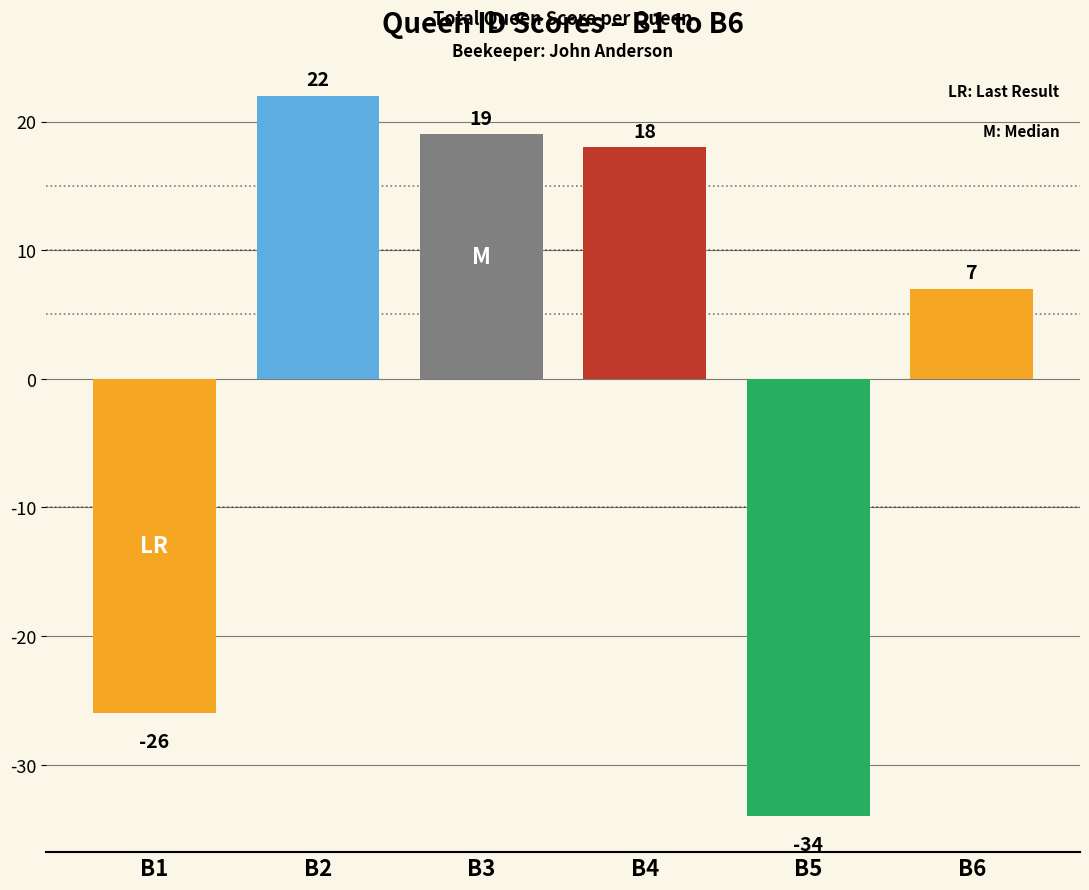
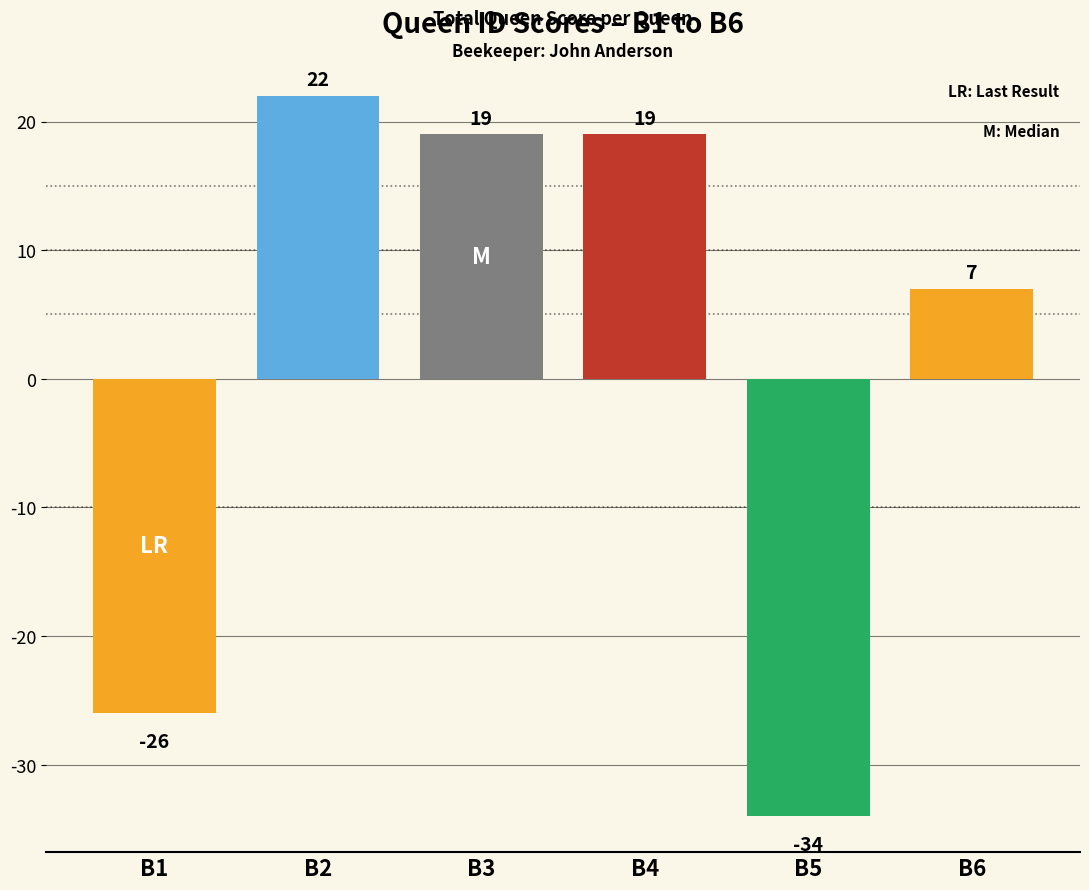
  {
    "B1": -26,
    "B2": 22,
    "B3": 19,
-   "B4": 18,
+   "B4": 19,
    "B5": -34,
    "B6": 7
  }
